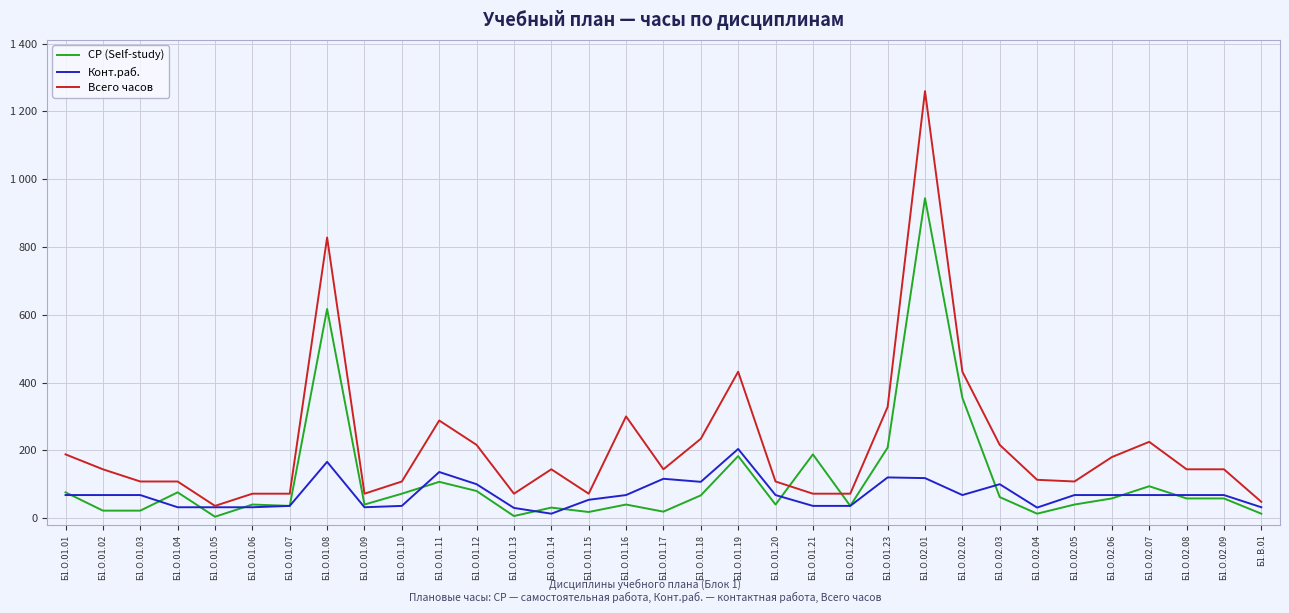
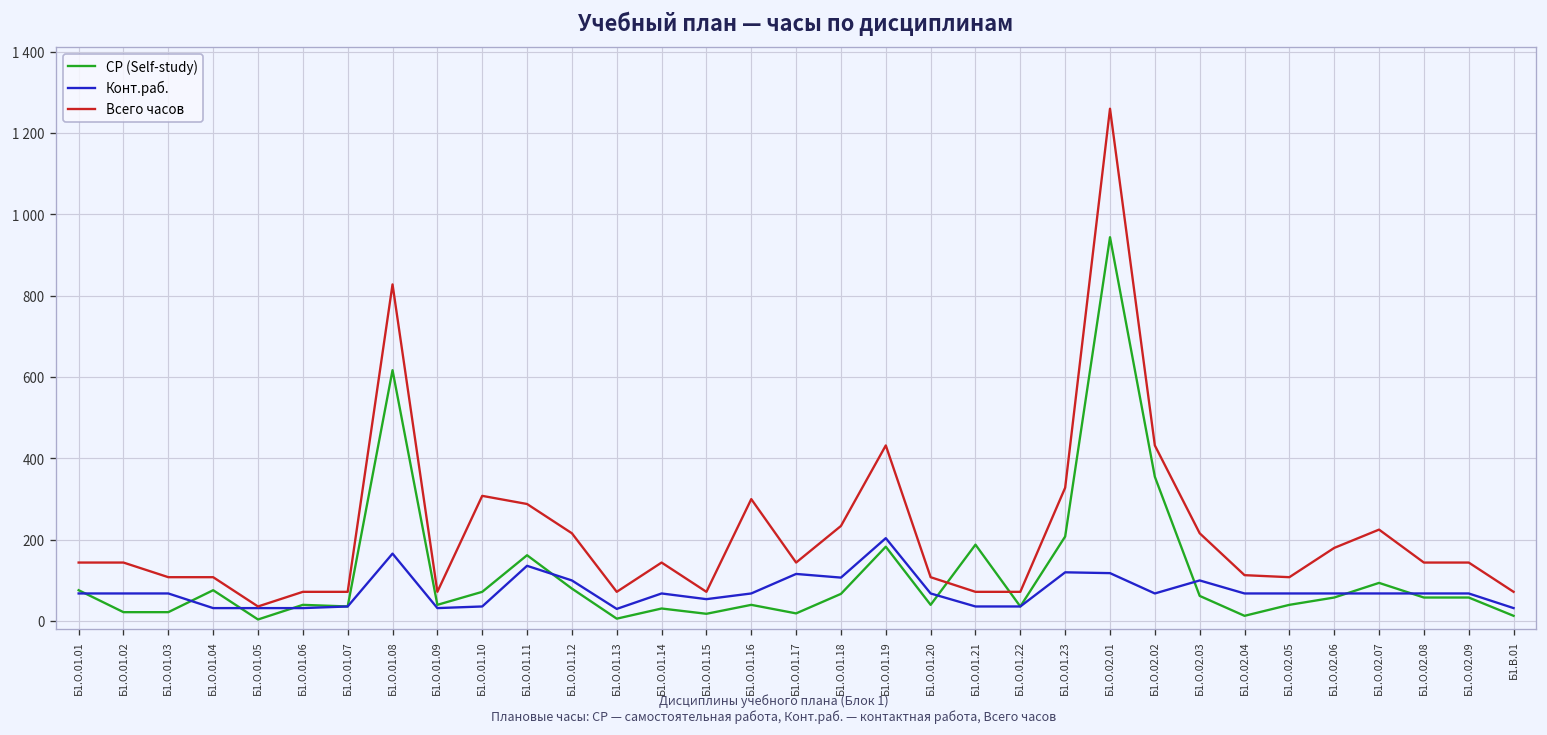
  {
    "СР (Self-study)": {
      "Б1.О.01.01": 80,
      "Б1.О.01.02": 20,
      "Б1.О.01.03": 20,
      "Б1.О.01.04": 80,
      "Б1.О.01.05": 0,
      "Б1.О.01.06": 40,
      "Б1.О.01.08": 620,
      "Б1.О.01.09": 40,
      "Б1.О.01.10": 70,
-     "Б1.О.01.11": 110,
+     "Б1.О.01.11": 160,
      "Б1.О.01.12": 80,
      "Б1.О.01.13": 10,
      "Б1.О.01.14": 30,
      "Б1.О.01.15": 20,
      "Б1.О.01.16": 40,
      "Б1.О.01.17": 20,
      "Б1.О.01.18": 70,
      "Б1.О.01.19": 180,
      "Б1.О.01.20": 40,
      "Б1.О.01.21": 190,
      "Б1.О.01.23": 210,
      "Б1.О.02.01": 940,
      "Б1.О.02.02": 360,
      "Б1.О.02.03": 60,
      "Б1.О.02.04": 10,
      "Б1.О.02.05": 40,
      "Б1.О.02.06": 60,
      "Б1.О.02.07": 90,
      "Б1.О.02.08": 60,
      "Б1.О.02.09": 60,
      "Б1.В.01": 10
    },
    "Конт.раб.": {
      "Б1.О.01.01": 70,
      "Б1.О.01.02": 70,
      "Б1.О.01.03": 70,
      "Б1.О.01.04": 30,
      "Б1.О.01.06": 30,
      "Б1.О.01.08": 170,
      "Б1.О.01.09": 30,
      "Б1.О.01.10": 40,
      "Б1.О.01.11": 140,
      "Б1.О.01.12": 100,
      "Б1.О.01.13": 30,
-     "Б1.О.01.14": 10,
+     "Б1.О.01.14": 70,
      "Б1.О.01.15": 50,
      "Б1.О.01.16": 70,
      "Б1.О.01.17": 120,
      "Б1.О.01.18": 110,
      "Б1.О.01.19": 200,
      "Б1.О.01.20": 70,
      "Б1.О.01.21": 40,
      "Б1.О.01.23": 120,
      "Б1.О.02.01": 120,
      "Б1.О.02.02": 70,
      "Б1.О.02.03": 100,
-     "Б1.О.02.04": 30,
+     "Б1.О.02.04": 70,
      "Б1.О.02.05": 70,
      "Б1.О.02.06": 70,
      "Б1.О.02.07": 70,
      "Б1.О.02.08": 70,
      "Б1.О.02.09": 70,
      "Б1.В.01": 30
    },
    "Всего часов": {
-     "Б1.О.01.01": 190,
+     "Б1.О.01.01": 140,
      "Б1.О.01.02": 140,
      "Б1.О.01.03": 110,
      "Б1.О.01.04": 110,
      "Б1.О.01.06": 70,
      "Б1.О.01.07": 70,
      "Б1.О.01.08": 830,
      "Б1.О.01.09": 70,
-     "Б1.О.01.10": 110,
+     "Б1.О.01.10": 310,
      "Б1.О.01.11": 290,
      "Б1.О.01.12": 220,
      "Б1.О.01.13": 70,
      "Б1.О.01.14": 140,
      "Б1.О.01.15": 70,
      "Б1.О.01.16": 300,
      "Б1.О.01.17": 140,
      "Б1.О.01.18": 230,
      "Б1.О.01.19": 430,
      "Б1.О.01.20": 110,
      "Б1.О.01.21": 70,
      "Б1.О.01.22": 70,
      "Б1.О.01.23": 330,
      "Б1.О.02.01": 1260,
      "Б1.О.02.02": 430,
      "Б1.О.02.03": 220,
      "Б1.О.02.04": 110,
      "Б1.О.02.05": 110,
      "Б1.О.02.06": 180,
      "Б1.О.02.07": 230,
      "Б1.О.02.08": 140,
      "Б1.О.02.09": 140,
-     "Б1.В.01": 50
+     "Б1.В.01": 70
    }
  }
